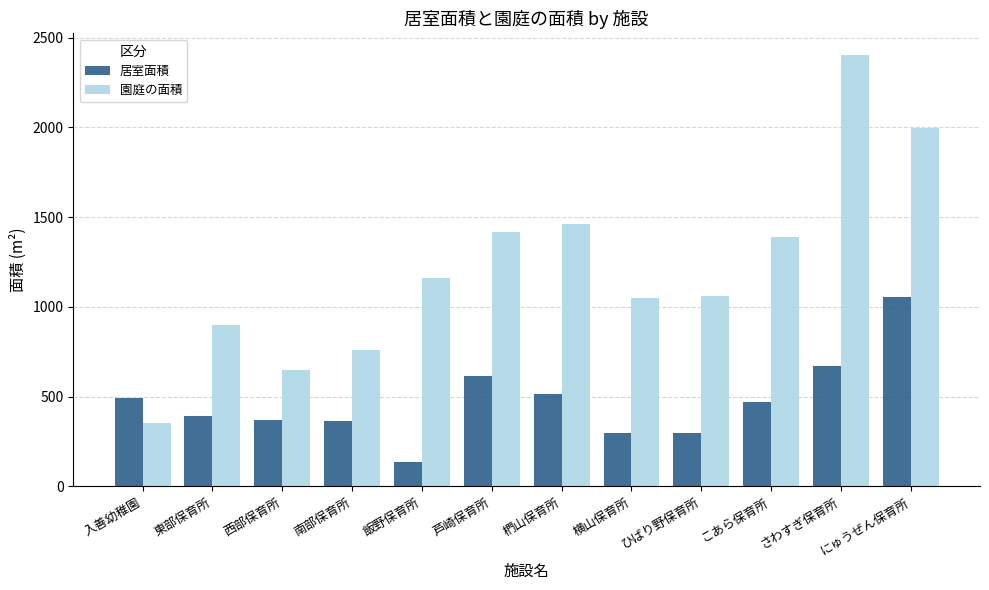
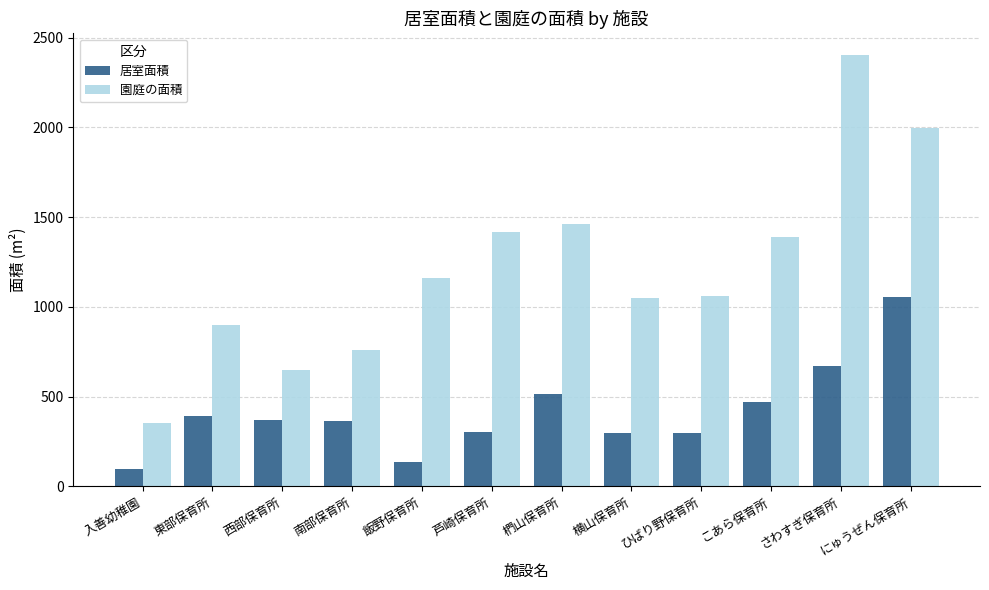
  {
    "居室面積": {
-     "入善幼稚園": 490,
+     "入善幼稚園": 100,
      "東部保育所": 390,
      "西部保育所": 370,
      "南部保育所": 360,
      "飯野保育所": 140,
-     "芦崎保育所": 620,
+     "芦崎保育所": 310,
      "椚山保育所": 510,
      "横山保育所": 300,
      "ひばり野保育所": 300,
      "こあら保育所": 470,
      "さわすぎ保育所": 670,
      "にゅうぜん保育所": 1050
    },
    "園庭の面積": {
      "入善幼稚園": 350,
      "東部保育所": 900,
      "西部保育所": 650,
      "南部保育所": 760,
      "飯野保育所": 1160,
      "芦崎保育所": 1420,
      "椚山保育所": 1460,
      "横山保育所": 1050,
      "ひばり野保育所": 1060,
      "こあら保育所": 1390,
      "さわすぎ保育所": 2400,
      "にゅうぜん保育所": 2000
    }
  }
